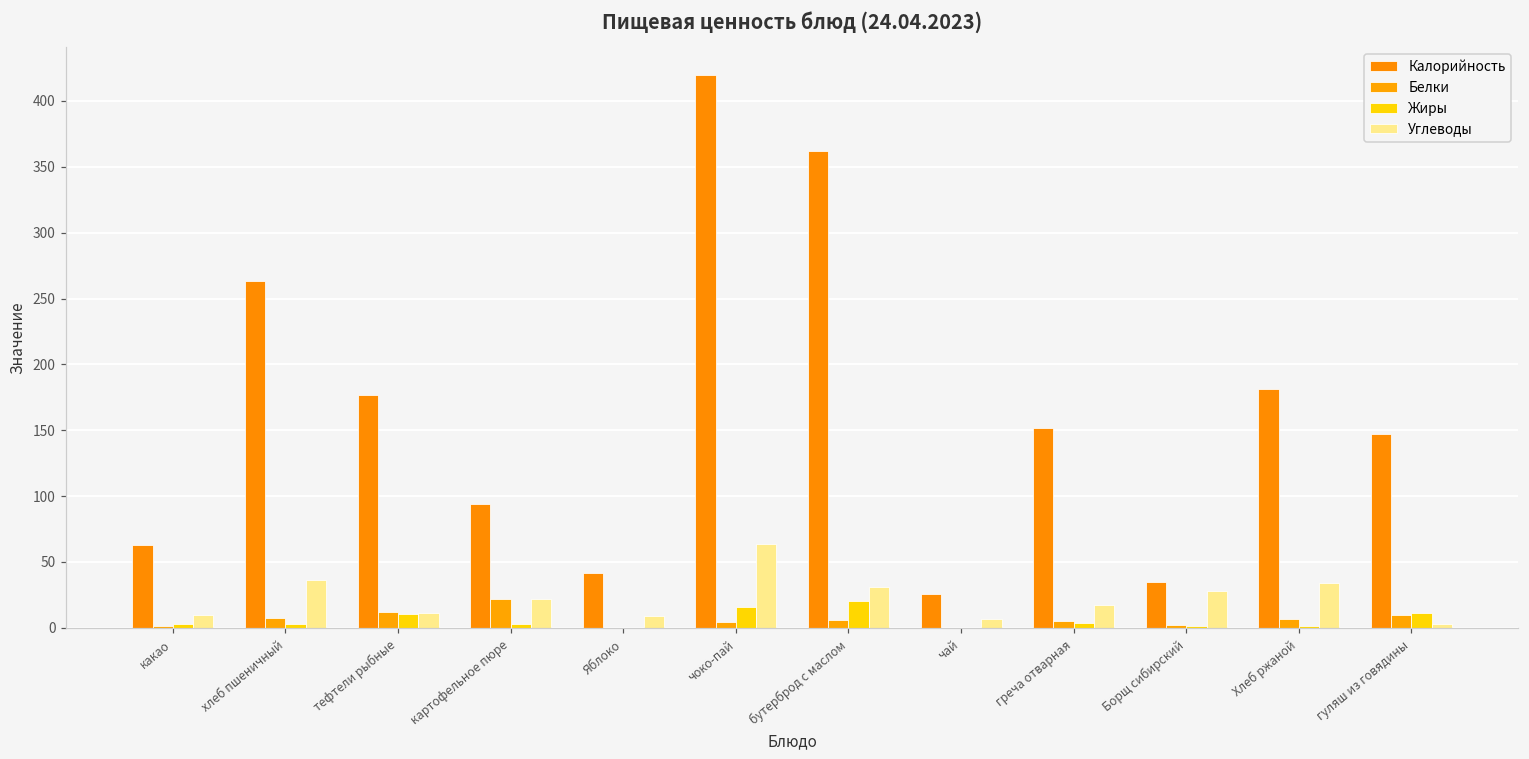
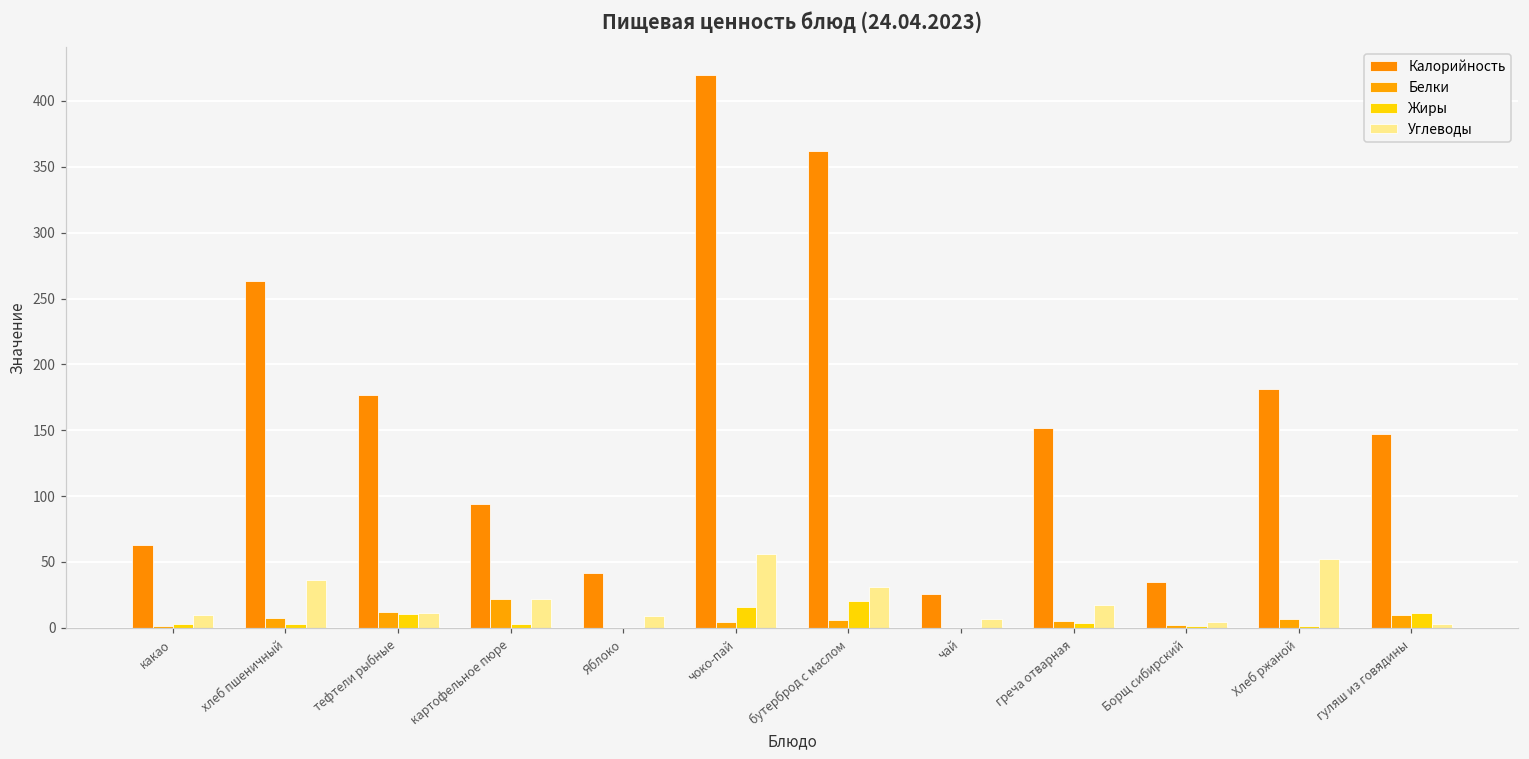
  {
    "Углеводы": {
      "какао": 10,
      "хлеб пшеничный": 36,
      "тефтели рыбные": 12,
      "картофельное пюре": 22,
      "Яблоко": 9,
-     "чоко-пай": 64,
+     "чоко-пай": 56,
      "бутерброд с маслом": 31,
      "чай": 6,
      "греча отварная": 17,
-     "Борщ сибирский": 28,
-     "Хлеб ржаной": 34,
+     "Борщ сибирский": 4,
+     "Хлеб ржаной": 52,
      "гуляш из говядины": 3
    }
  }
